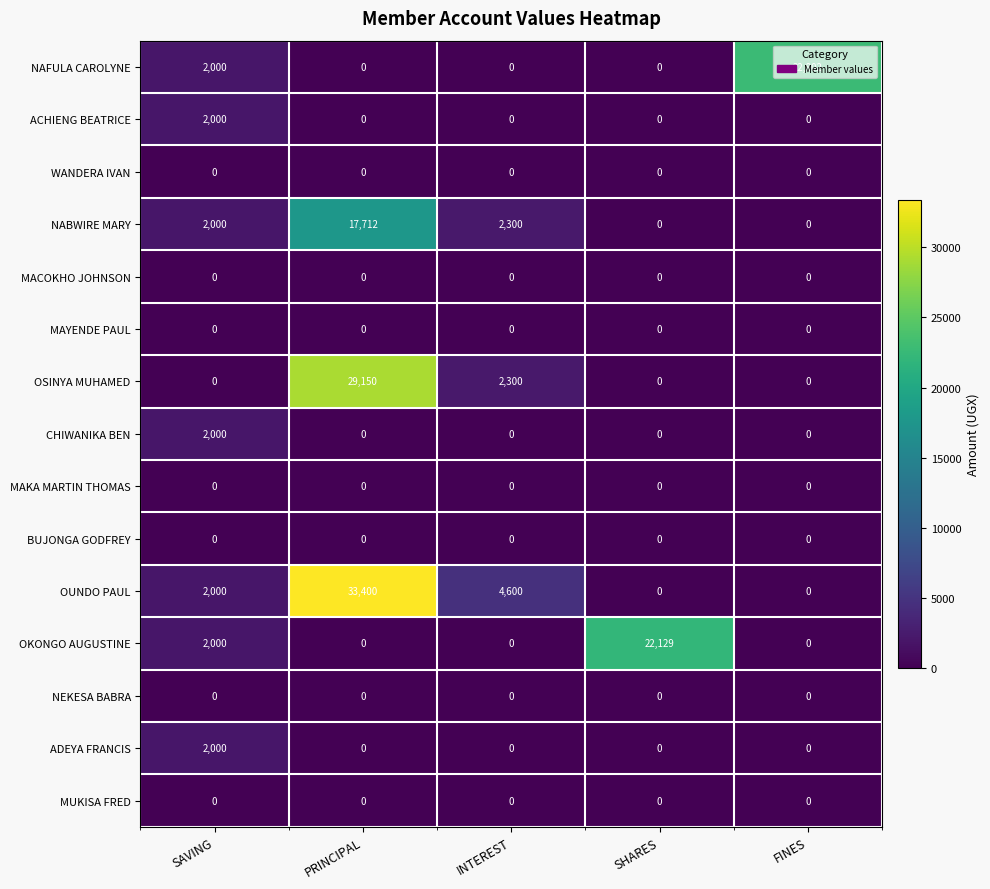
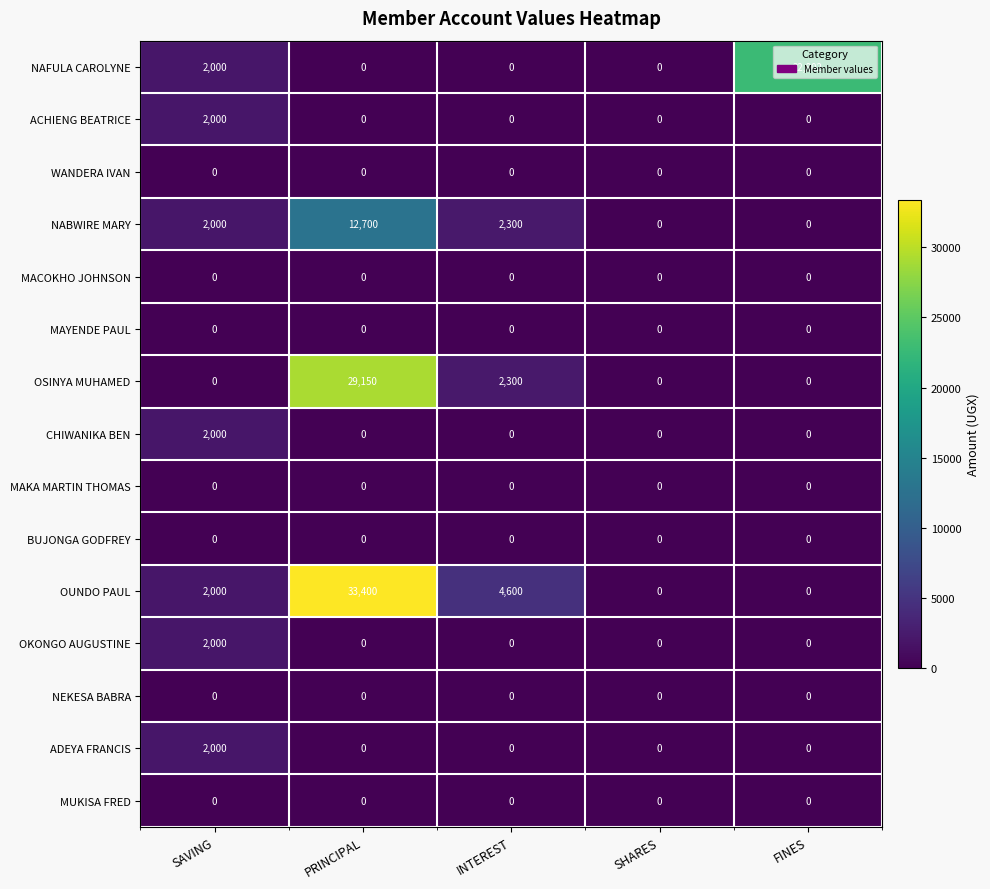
  {
    "NAFULA CAROLYNE": {
      "SAVING": "2,000",
      "PRINCIPAL": "0",
      "INTEREST": "0",
      "SHARES": "0"
    },
    "ACHIENG BEATRICE": {
      "SAVING": "2,000",
      "PRINCIPAL": "0",
      "INTEREST": "0",
      "SHARES": "0",
      "FINES": "0"
    },
    "WANDERA IVAN": {
      "SAVING": "0",
      "PRINCIPAL": "0",
      "INTEREST": "0",
      "SHARES": "0",
      "FINES": "0"
    },
    "NABWIRE MARY": {
      "SAVING": "2,000",
-     "PRINCIPAL": "17,712",
+     "PRINCIPAL": "12,700",
      "INTEREST": "2,300",
      "SHARES": "0",
      "FINES": "0"
    },
    "MACOKHO JOHNSON": {
      "SAVING": "0",
      "PRINCIPAL": "0",
      "INTEREST": "0",
      "SHARES": "0",
      "FINES": "0"
    },
    "MAYENDE PAUL": {
      "SAVING": "0",
      "PRINCIPAL": "0",
      "INTEREST": "0",
      "SHARES": "0",
      "FINES": "0"
    },
    "OSINYA MUHAMED": {
      "SAVING": "0",
      "PRINCIPAL": "29,150",
      "INTEREST": "2,300",
      "SHARES": "0",
      "FINES": "0"
    },
    "CHIWANIKA BEN": {
      "SAVING": "2,000",
      "PRINCIPAL": "0",
      "INTEREST": "0",
      "SHARES": "0",
      "FINES": "0"
    },
    "MAKA MARTIN THOMAS": {
      "SAVING": "0",
      "PRINCIPAL": "0",
      "INTEREST": "0",
      "SHARES": "0",
      "FINES": "0"
    },
    "BUJONGA GODFREY": {
      "SAVING": "0",
      "PRINCIPAL": "0",
      "INTEREST": "0",
      "SHARES": "0",
      "FINES": "0"
    },
    "OUNDO PAUL": {
      "SAVING": "2,000",
      "PRINCIPAL": "33,400",
      "INTEREST": "4,600",
      "SHARES": "0",
      "FINES": "0"
    },
    "OKONGO AUGUSTINE": {
      "SAVING": "2,000",
      "PRINCIPAL": "0",
      "INTEREST": "0",
-     "SHARES": "22,129",
+     "SHARES": "0",
      "FINES": "0"
    },
    "NEKESA BABRA": {
      "SAVING": "0",
      "PRINCIPAL": "0",
      "INTEREST": "0",
      "SHARES": "0",
      "FINES": "0"
    },
    "ADEYA FRANCIS": {
      "SAVING": "2,000",
      "PRINCIPAL": "0",
      "INTEREST": "0",
      "SHARES": "0",
      "FINES": "0"
    },
    "MUKISA FRED": {
      "SAVING": "0",
      "PRINCIPAL": "0",
      "INTEREST": "0",
      "SHARES": "0",
      "FINES": "0"
    }
  }
